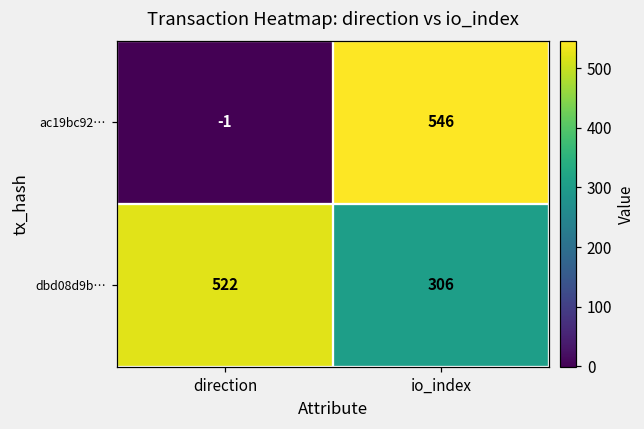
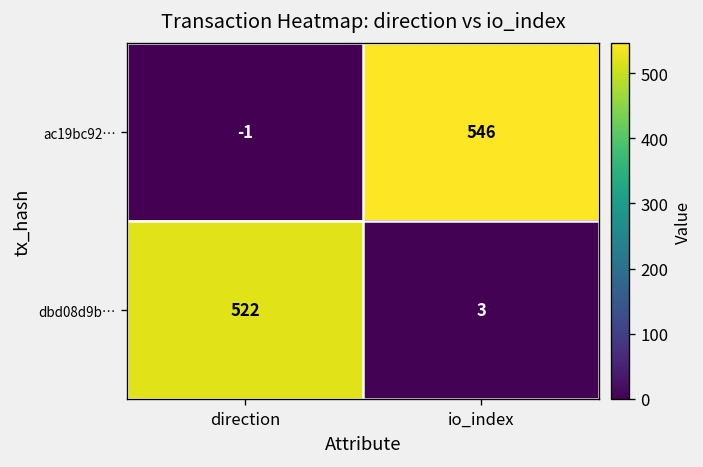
  {
    "ac19bc92…": {
      "direction": -1,
      "io_index": 546
    },
    "dbd08d9b…": {
      "direction": 522,
-     "io_index": 306
+     "io_index": 3
    }
  }
